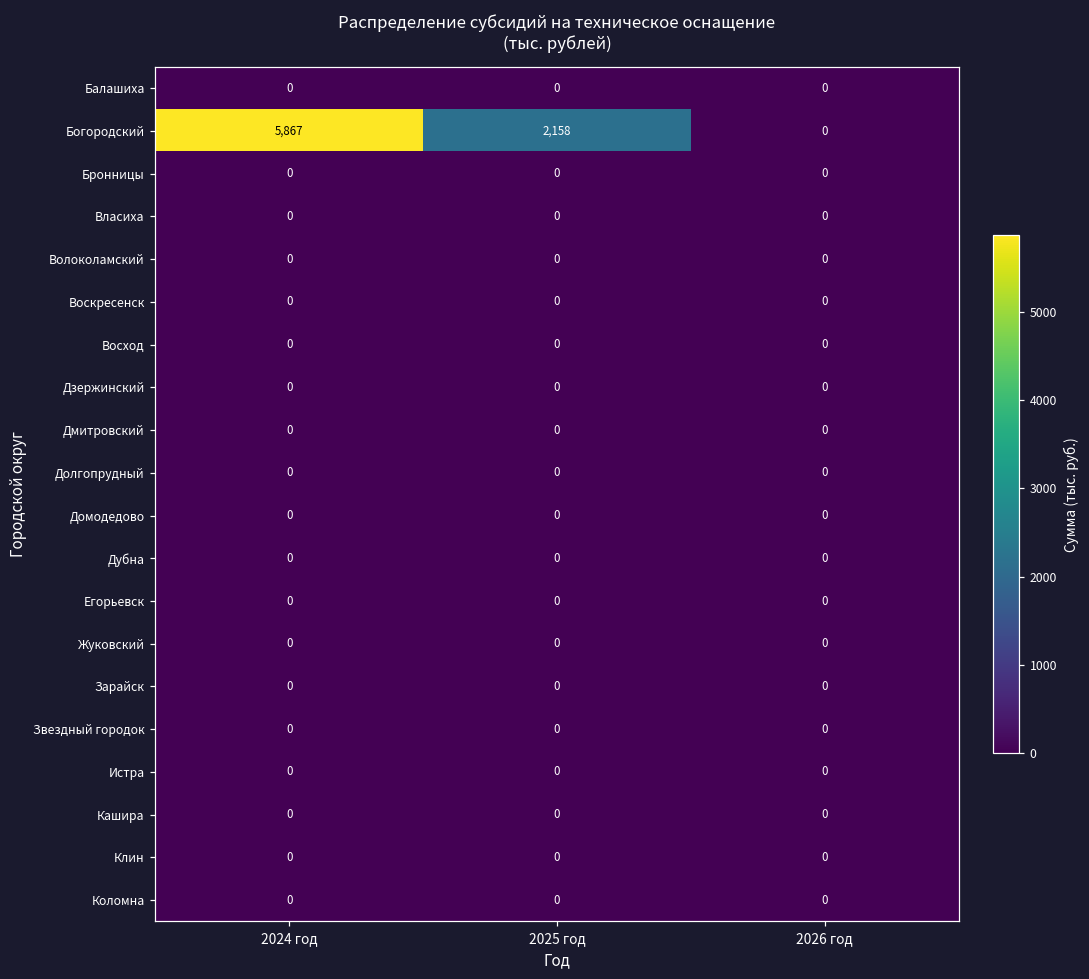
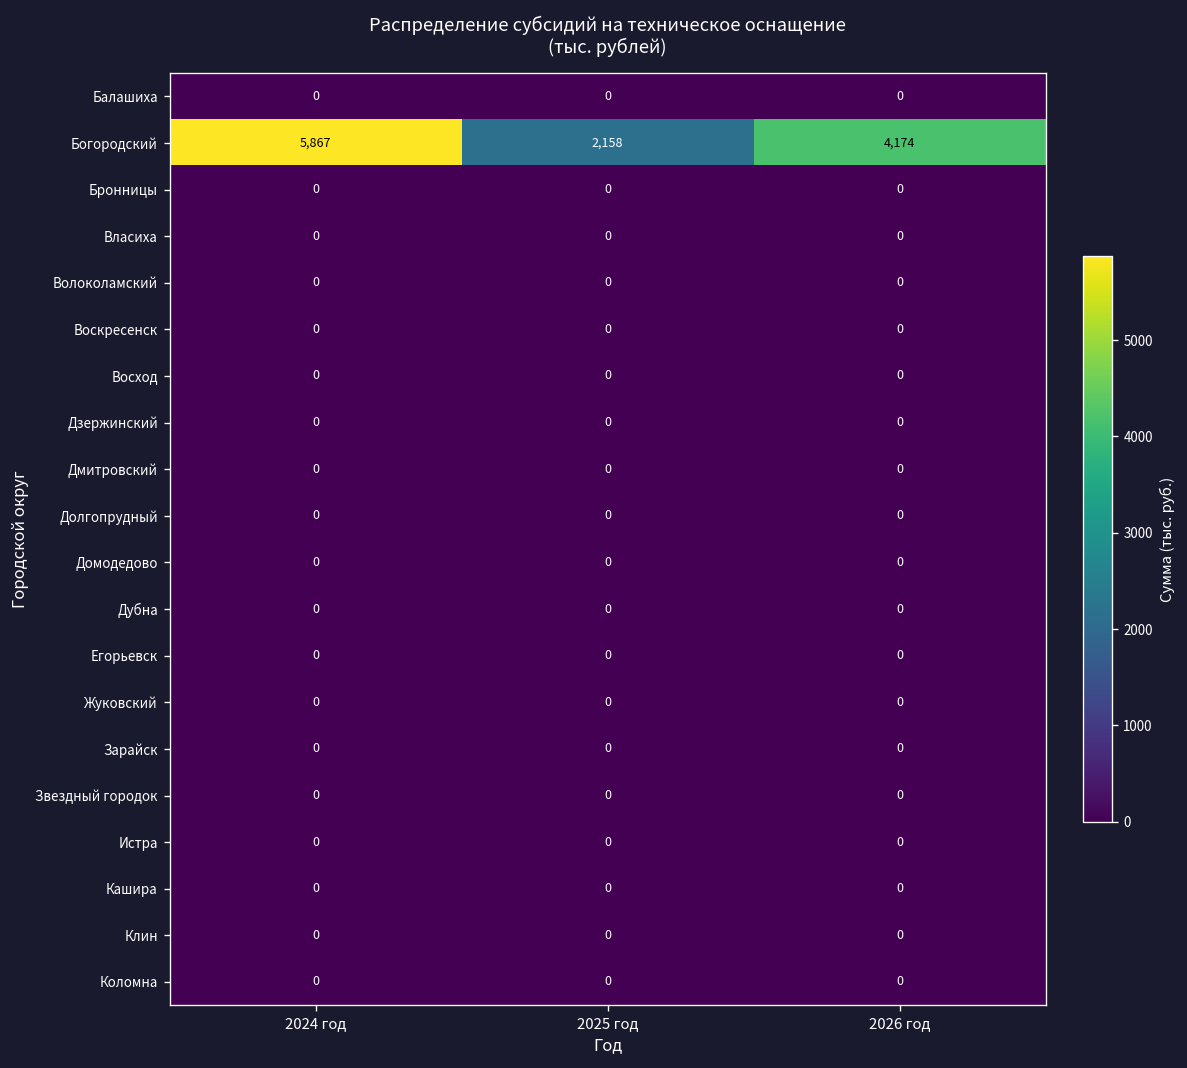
  {
    "Балашиха": {
      "2024 год": "0",
      "2025 год": "0",
      "2026 год": "0"
    },
    "Богородский": {
      "2024 год": "5,867",
      "2025 год": "2,158",
-     "2026 год": "0"
+     "2026 год": "4,174"
    },
    "Бронницы": {
      "2024 год": "0",
      "2025 год": "0",
      "2026 год": "0"
    },
    "Власиха": {
      "2024 год": "0",
      "2025 год": "0",
      "2026 год": "0"
    },
    "Волоколамский": {
      "2024 год": "0",
      "2025 год": "0",
      "2026 год": "0"
    },
    "Воскресенск": {
      "2024 год": "0",
      "2025 год": "0",
      "2026 год": "0"
    },
    "Восход": {
      "2024 год": "0",
      "2025 год": "0",
      "2026 год": "0"
    },
    "Дзержинский": {
      "2024 год": "0",
      "2025 год": "0",
      "2026 год": "0"
    },
    "Дмитровский": {
      "2024 год": "0",
      "2025 год": "0",
      "2026 год": "0"
    },
    "Долгопрудный": {
      "2024 год": "0",
      "2025 год": "0",
      "2026 год": "0"
    },
    "Домодедово": {
      "2024 год": "0",
      "2025 год": "0",
      "2026 год": "0"
    },
    "Дубна": {
      "2024 год": "0",
      "2025 год": "0",
      "2026 год": "0"
    },
    "Егорьевск": {
      "2024 год": "0",
      "2025 год": "0",
      "2026 год": "0"
    },
    "Жуковский": {
      "2024 год": "0",
      "2025 год": "0",
      "2026 год": "0"
    },
    "Зарайск": {
      "2024 год": "0",
      "2025 год": "0",
      "2026 год": "0"
    },
    "Звездный городок": {
      "2024 год": "0",
      "2025 год": "0",
      "2026 год": "0"
    },
    "Истра": {
      "2024 год": "0",
      "2025 год": "0",
      "2026 год": "0"
    },
    "Кашира": {
      "2024 год": "0",
      "2025 год": "0",
      "2026 год": "0"
    },
    "Клин": {
      "2024 год": "0",
      "2025 год": "0",
      "2026 год": "0"
    },
    "Коломна": {
      "2024 год": "0",
      "2025 год": "0",
      "2026 год": "0"
    }
  }
